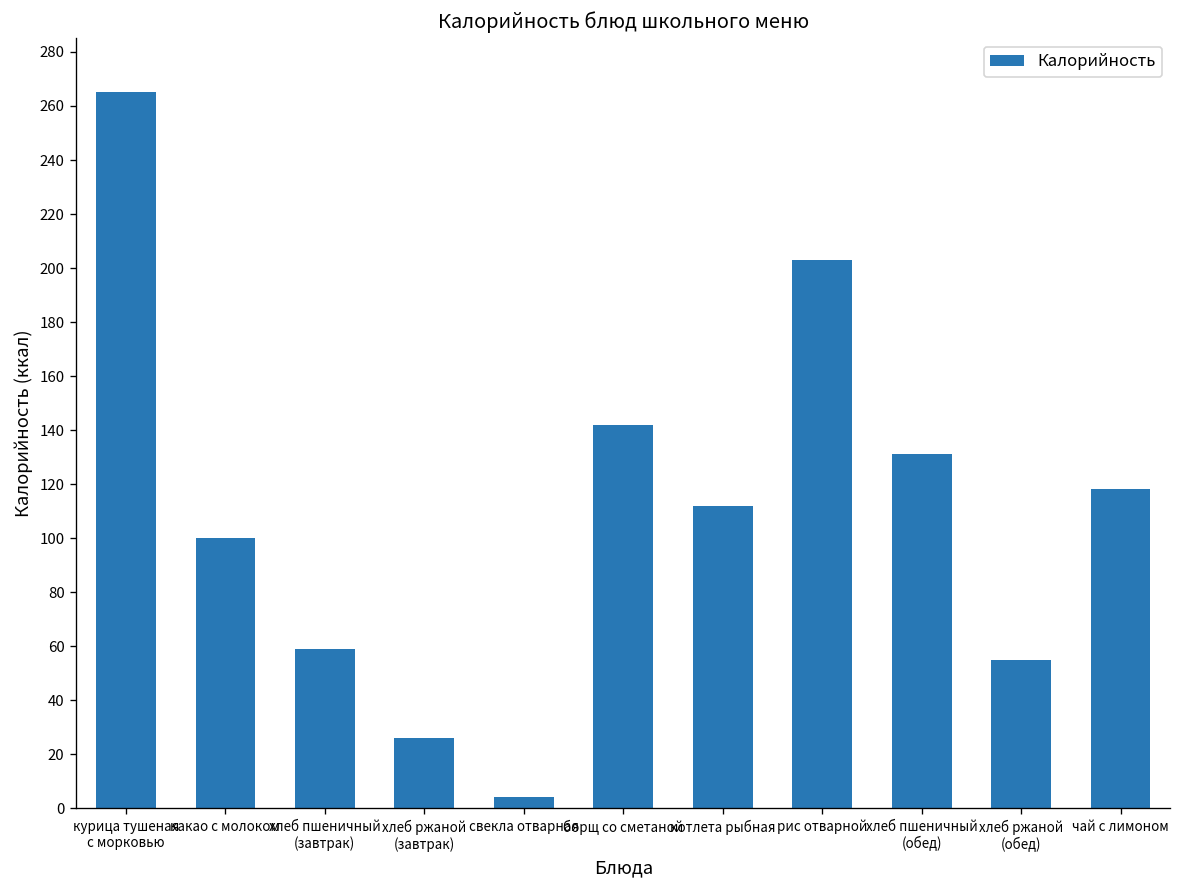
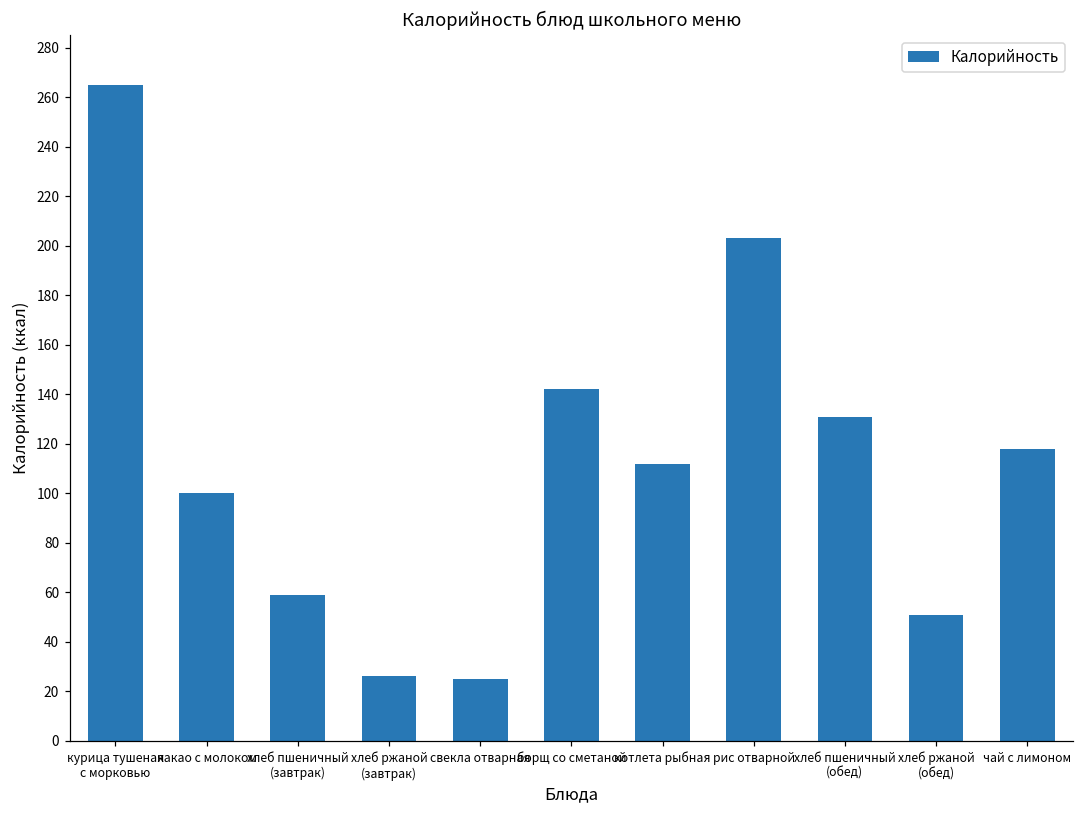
  {
    "курица тушеная с морковью": 265,
    "какао с молоком": 100,
    "хлеб пшеничный (завтрак)": 59,
    "хлеб ржаной (завтрак)": 26,
-   "свекла отварная": 4,
+   "свекла отварная": 25,
    "борщ со сметаной": 142,
    "котлета рыбная": 112,
    "рис отварной": 203,
    "хлеб пшеничный (обед)": 131,
-   "хлеб ржаной (обед)": 55,
+   "хлеб ржаной (обед)": 51,
    "чай с лимоном": 118
  }
